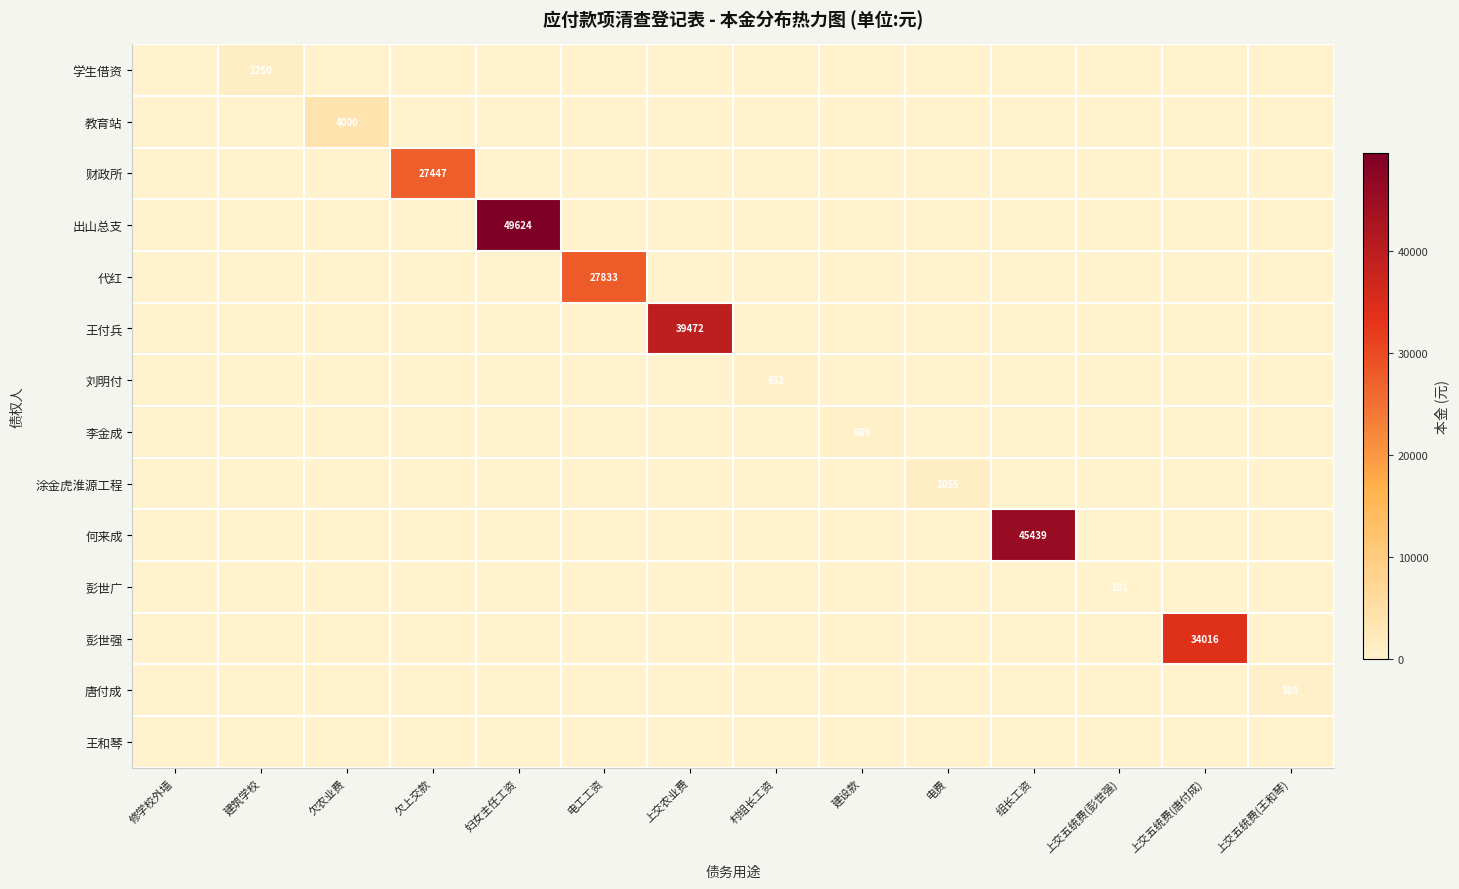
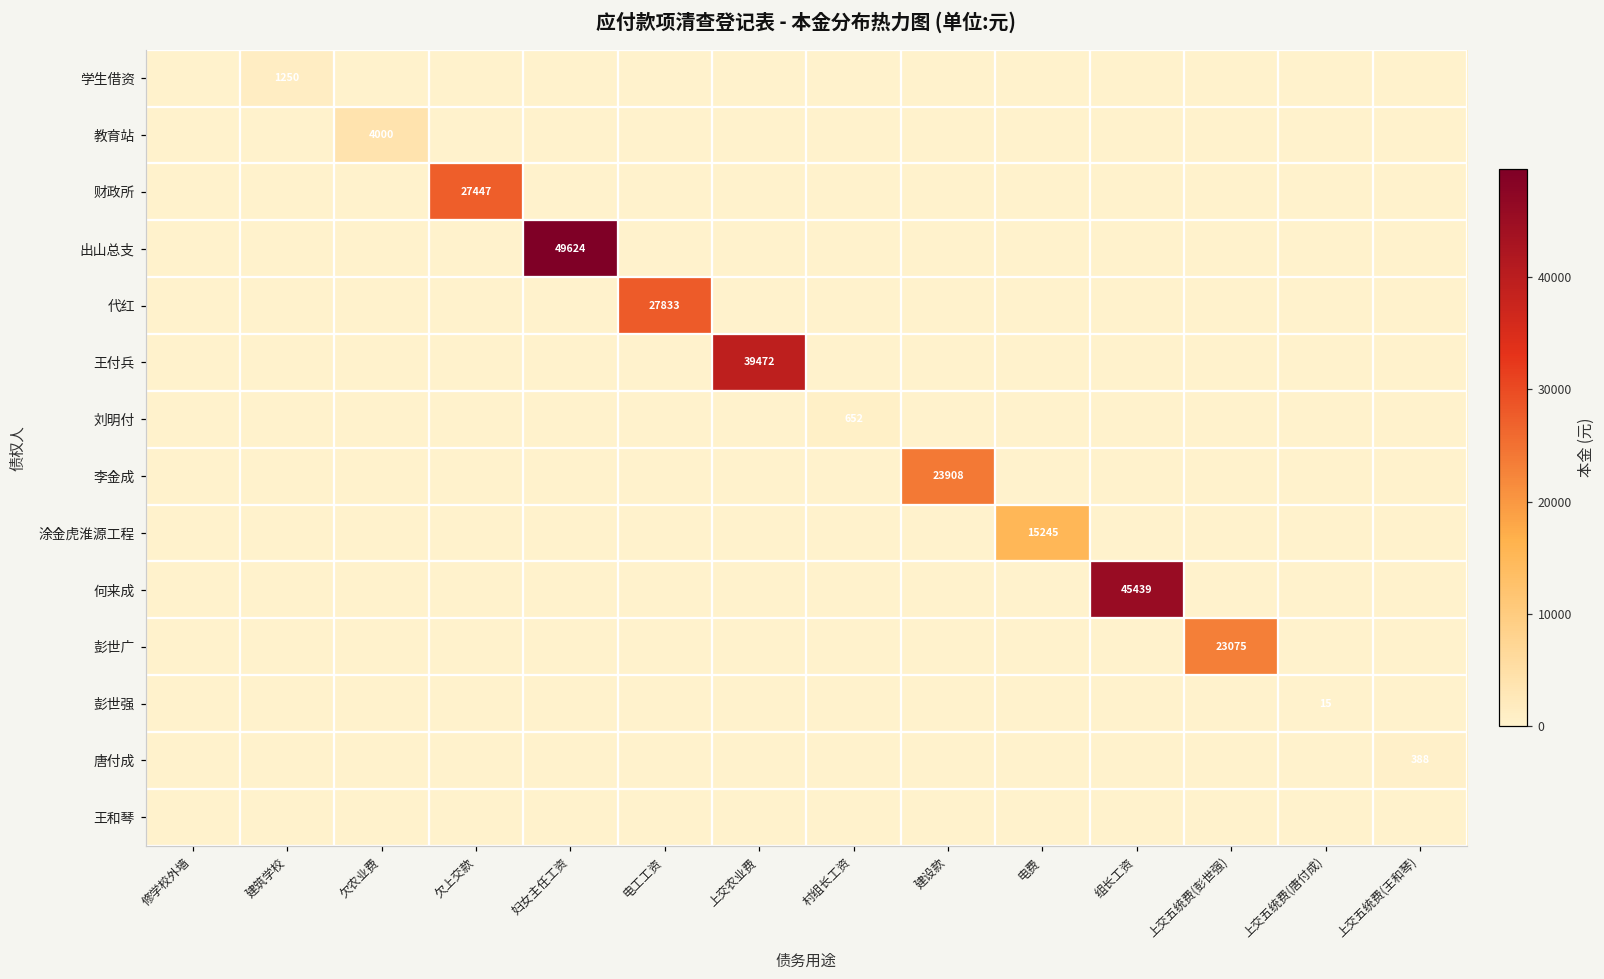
  {
    "学生借资": {
      "建筑学校": 1250
    },
    "教育站": {
      "欠农业费": 4000
    },
    "财政所": {
      "欠上交款": 27447
    },
    "出山总支": {
      "妇女主任工资": 49624
    },
    "代红": {
      "电工工资": 27833
    },
    "王付兵": {
      "上交农业费": 39472
    },
    "刘明付": {
      "村组长工资": 652
    },
    "李金成": {
-     "建设款": 689
+     "建设款": 23908
    },
    "涂金虎淮源工程": {
-     "电费": 1055
+     "电费": 15245
    },
    "何来成": {
      "组长工资": 45439
    },
    "彭世广": {
-     "上交五统费(彭世强)": 101
+     "上交五统费(彭世强)": 23075
    },
    "彭世强": {
-     "上交五统费(唐付成)": 34016
+     "上交五统费(唐付成)": 15
    },
    "唐付成": {
      "上交五统费(王和琴)": 388
    }
  }
